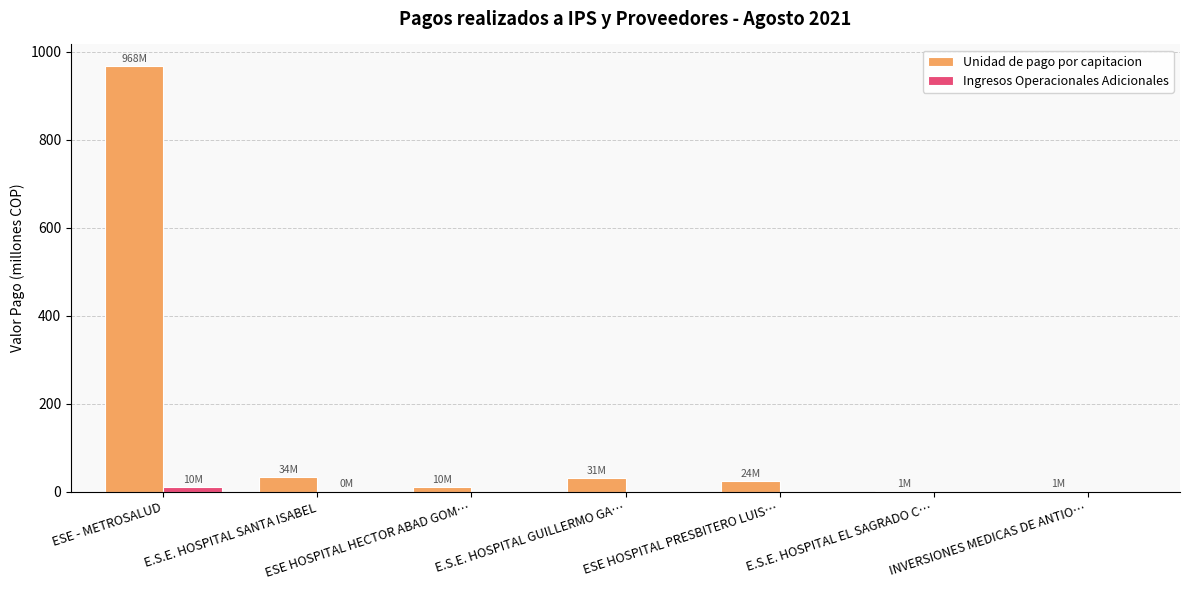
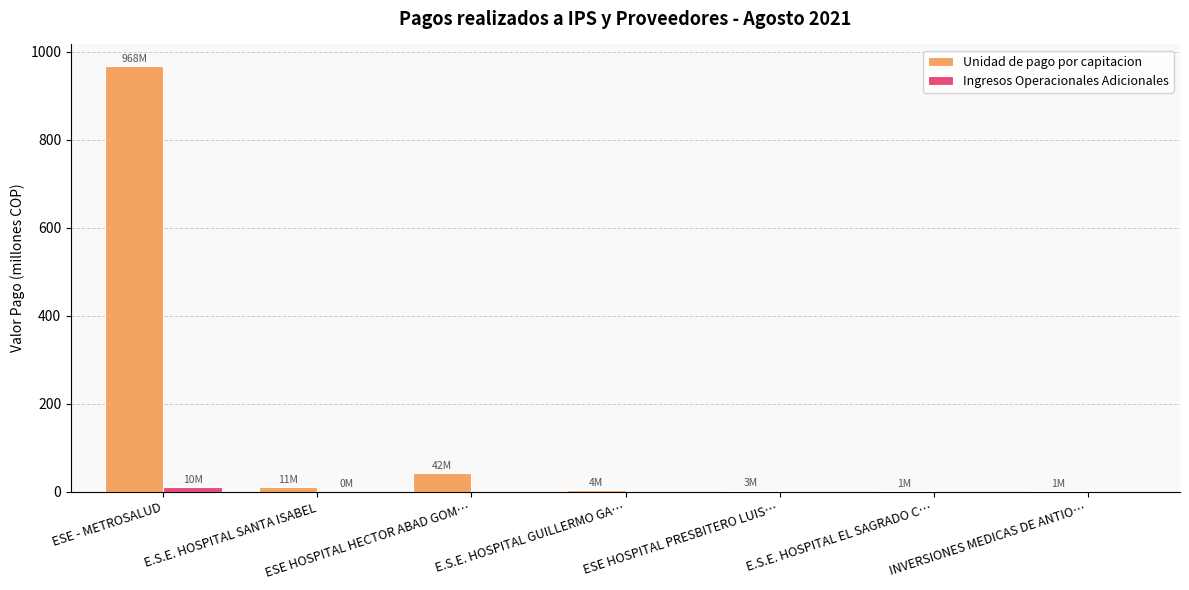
  {
    "Unidad de pago por capitacion": {
      "ESE - METROSALUD": "968M",
-     "E.S.E. HOSPITAL SANTA ISABEL": "34M",
-     "ESE HOSPITAL HECTOR ABAD GOM…": "10M",
-     "E.S.E. HOSPITAL GUILLERMO GA…": "31M",
-     "ESE HOSPITAL PRESBITERO LUIS…": "24M",
+     "E.S.E. HOSPITAL SANTA ISABEL": "11M",
+     "ESE HOSPITAL HECTOR ABAD GOM…": "42M",
+     "E.S.E. HOSPITAL GUILLERMO GA…": "4M",
+     "ESE HOSPITAL PRESBITERO LUIS…": "3M",
      "E.S.E. HOSPITAL EL SAGRADO C…": "1M",
      "INVERSIONES MEDICAS DE ANTIO…": "1M"
    },
    "Ingresos Operacionales Adicionales": {
      "ESE - METROSALUD": "10M",
      "E.S.E. HOSPITAL SANTA ISABEL": "0M"
    }
  }
